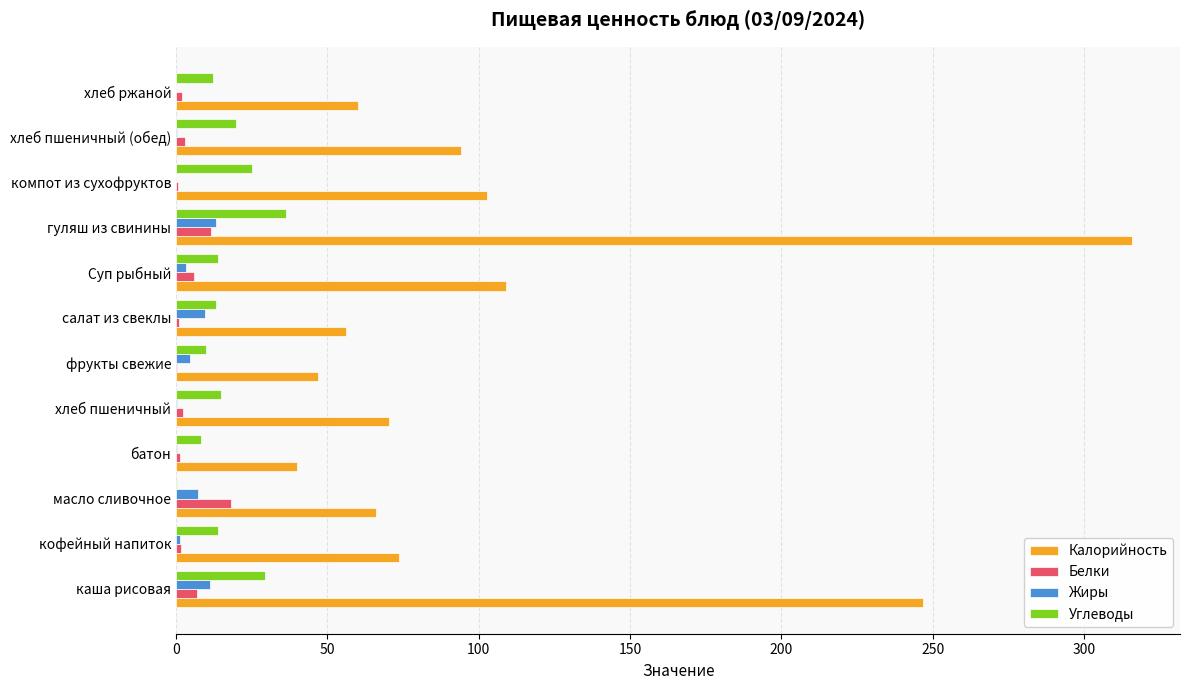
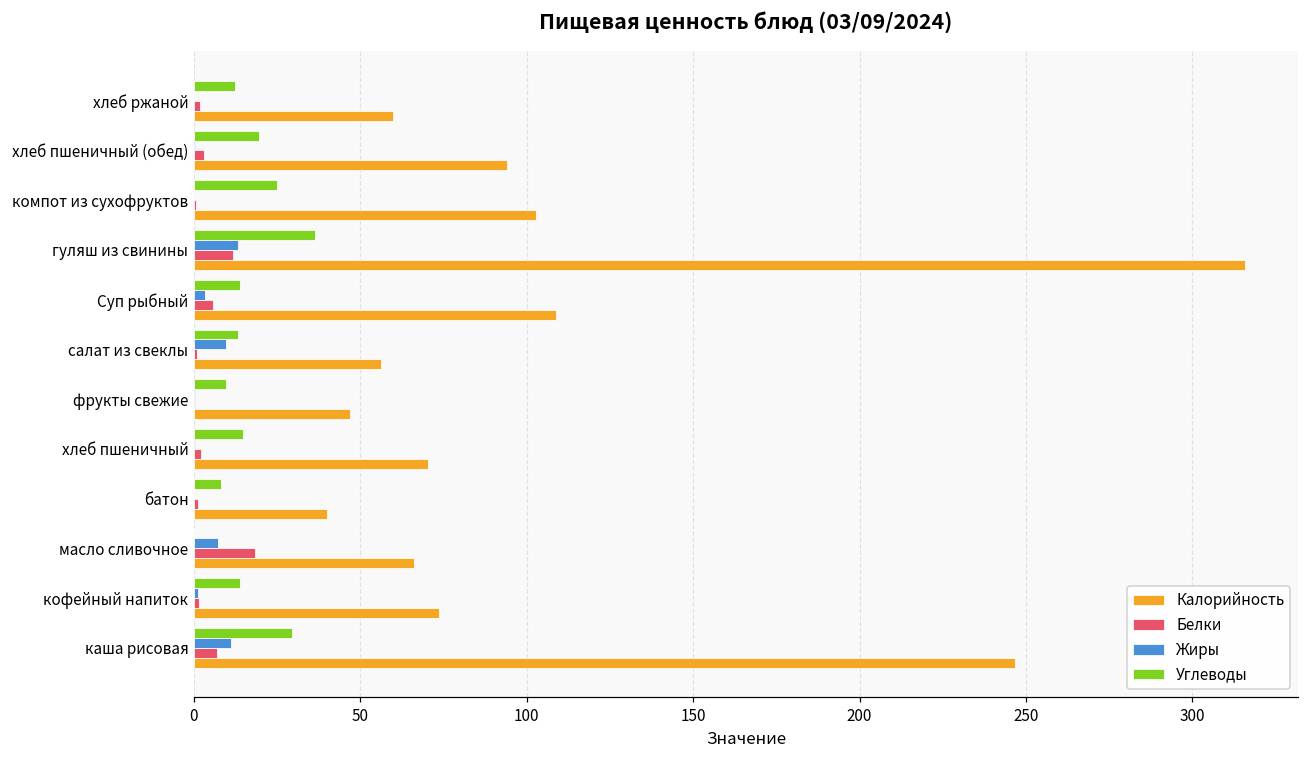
  {
    "Калорийность": {
      "хлеб ржаной": 60,
      "хлеб пшеничный (обед)": 94,
      "компот из сухофруктов": 103,
      "гуляш из свинины": 316,
      "Суп рыбный": 109,
      "салат из свеклы": 56,
      "фрукты свежие": 47,
      "хлеб пшеничный": 71,
      "батон": 40,
      "масло сливочное": 66,
      "кофейный напиток": 74,
      "каша рисовая": 247
    },
    "Белки": {
      "хлеб ржаной": 2,
      "хлеб пшеничный (обед)": 3,
      "гуляш из свинины": 12,
      "Суп рыбный": 6,
      "салат из свеклы": 1,
      "хлеб пшеничный": 2,
      "батон": 1,
      "масло сливочное": 18,
      "кофейный напиток": 2,
      "каша рисовая": 7
    },
    "Жиры": {
      "хлеб ржаной": 0,
      "компот из сухофруктов": 0,
      "гуляш из свинины": 13,
      "Суп рыбный": 3,
      "салат из свеклы": 10,
-     "фрукты свежие": 5,
+     "фрукты свежие": 0,
      "масло сливочное": 7,
      "кофейный напиток": 1,
      "каша рисовая": 11
    },
    "Углеводы": {
      "хлеб ржаной": 12,
      "хлеб пшеничный (обед)": 20,
      "компот из сухофруктов": 25,
      "гуляш из свинины": 36,
      "Суп рыбный": 14,
      "салат из свеклы": 13,
      "фрукты свежие": 10,
      "хлеб пшеничный": 15,
      "батон": 8,
      "кофейный напиток": 14,
      "каша рисовая": 30
    }
  }
